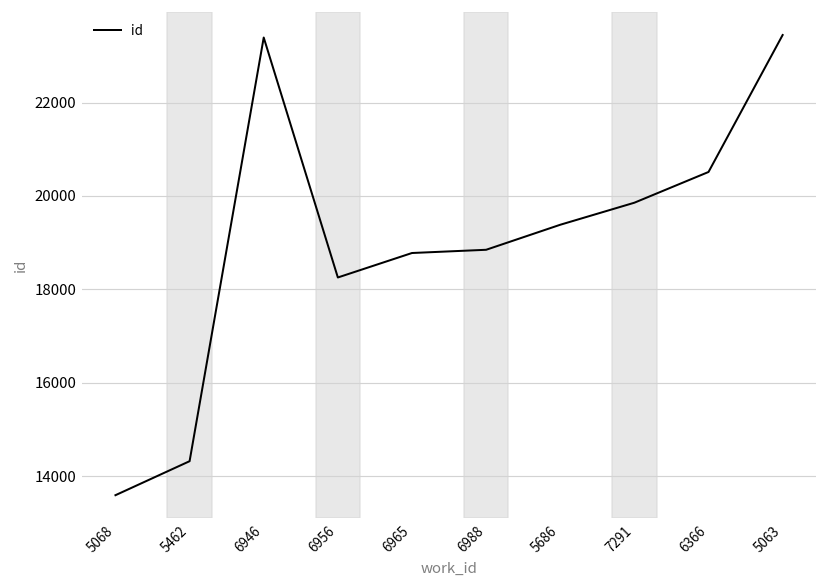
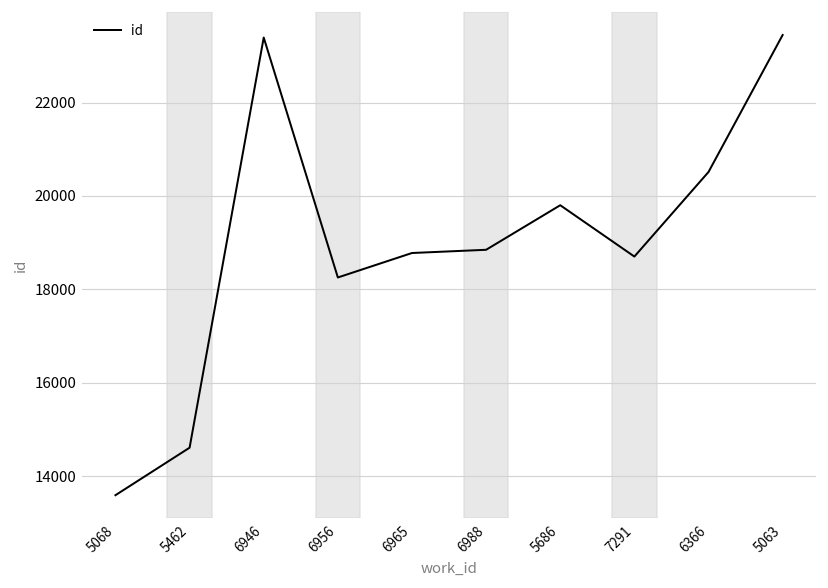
  {
    "5068": 13600,
-   "5462": 14300,
+   "5462": 14600,
    "6946": 23400,
    "6956": 18300,
    "6965": 18800,
    "6988": 18800,
-   "5686": 19400,
-   "7291": 19900,
+   "5686": 19800,
+   "7291": 18700,
    "6366": 20500,
    "5063": 23400
  }
